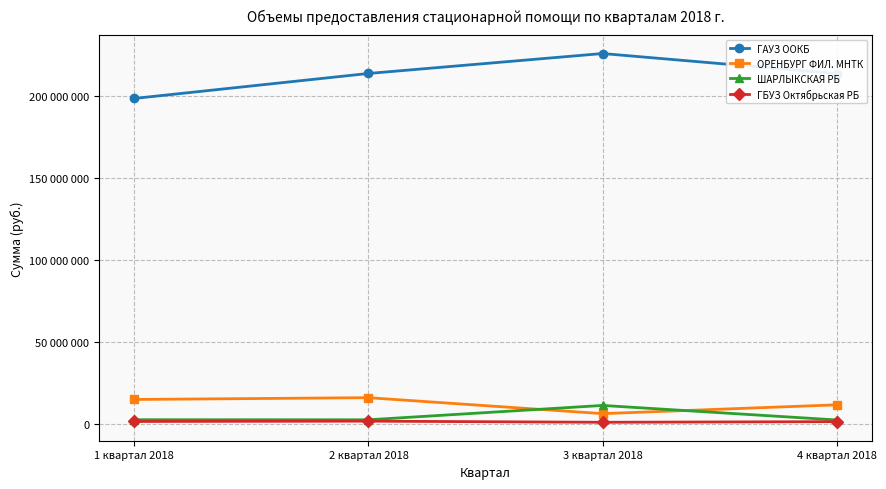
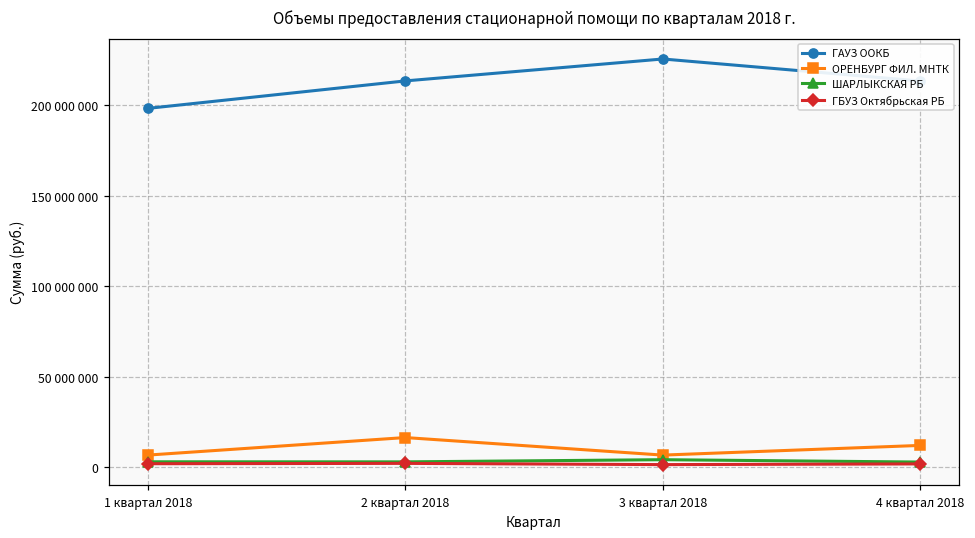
  {
    "ГАУЗ ООКБ": {
      "1 квартал 2018": 198000000,
      "2 квартал 2018": 213000000,
      "3 квартал 2018": 226000000
    },
    "ОРЕНБУРГ ФИЛ. МНТК": {
-     "1 квартал 2018": 15000000,
+     "1 квартал 2018": 7000000,
      "2 квартал 2018": 16000000,
      "3 квартал 2018": 7000000,
      "4 квартал 2018": 12000000
    },
    "ШАРЛЫКСКАЯ РБ": {
-     "3 квартал 2018": 12000000
+     "3 квартал 2018": 4000000
    },
    "ГБУЗ Октябрьская РБ": {
      "3 квартал 2018": 1000000
    }
  }
